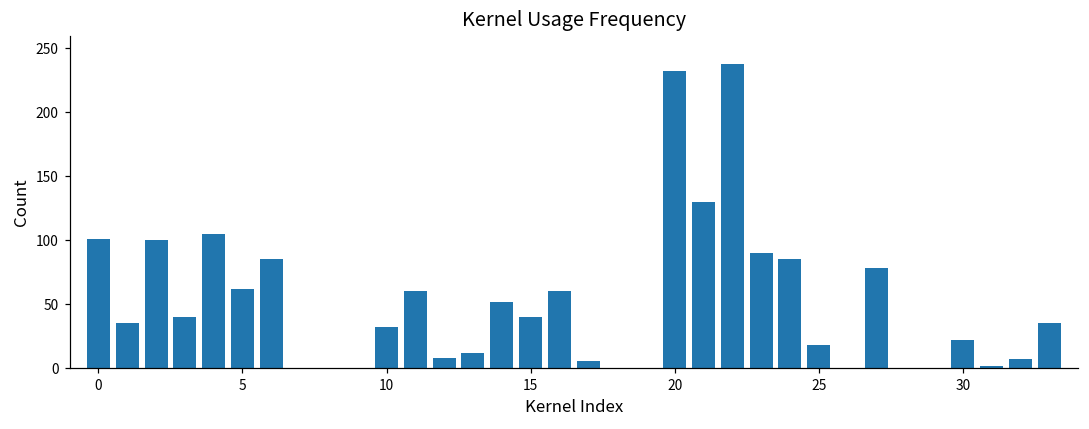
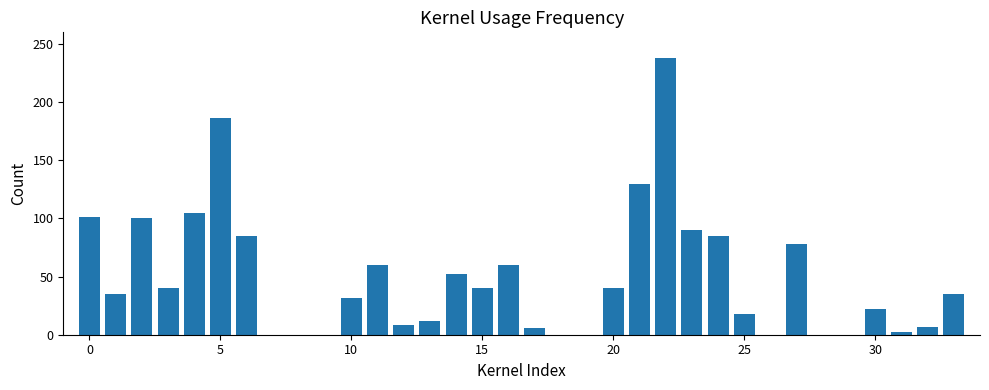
  {
    "0": 101,
-   "5": 62,
+   "5": 186,
    "10": 32,
    "15": 40,
-   "20": 232,
+   "20": 40,
    "25": 18,
    "30": 22
  }
